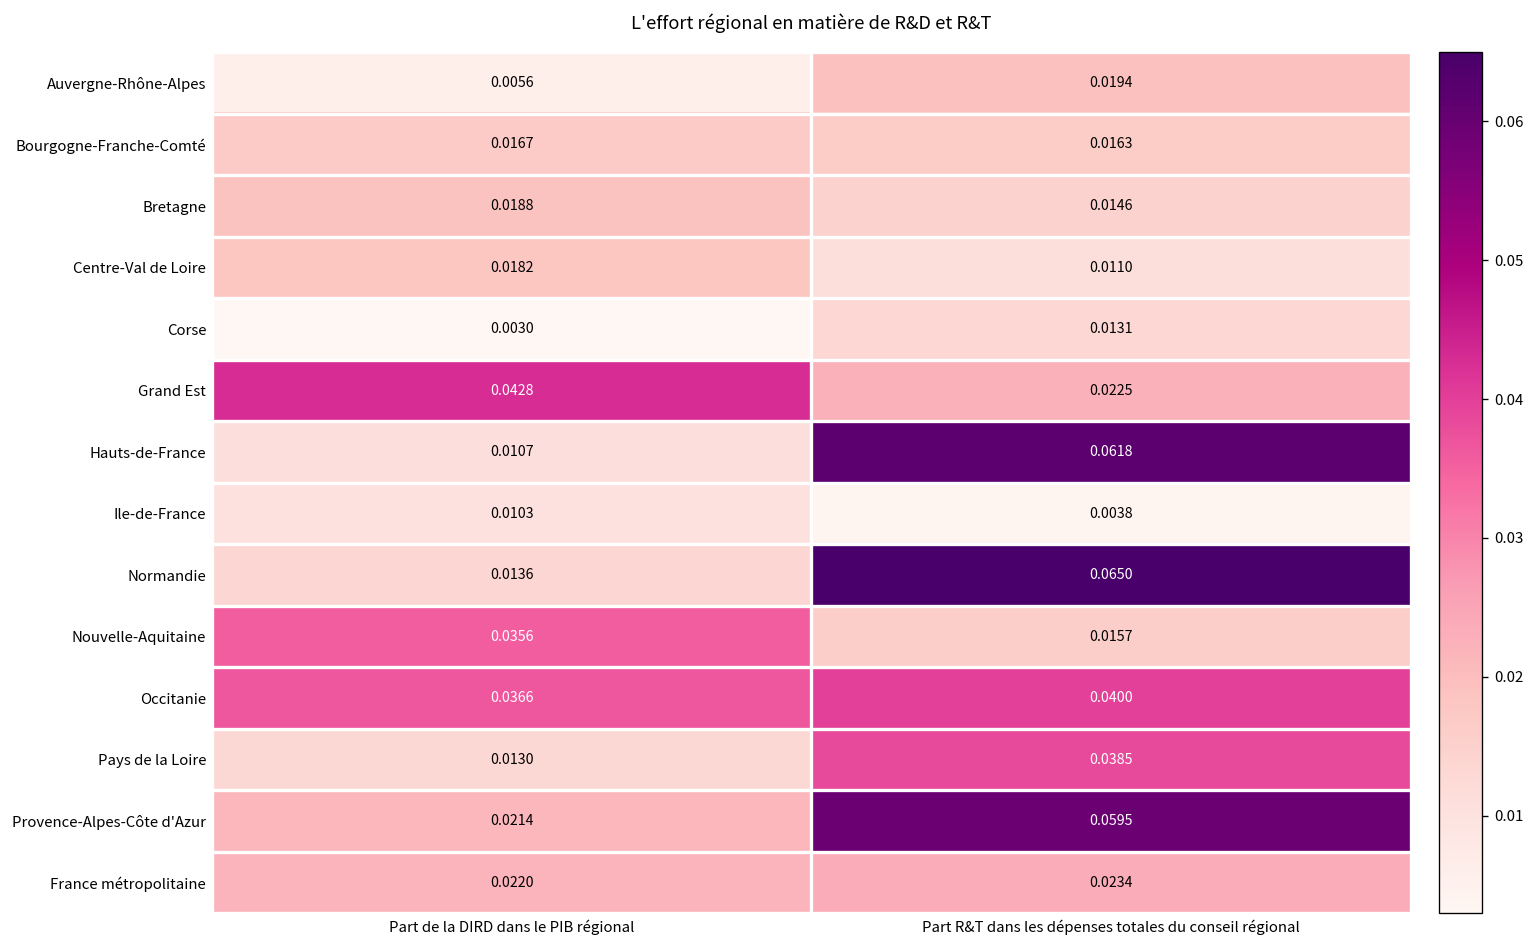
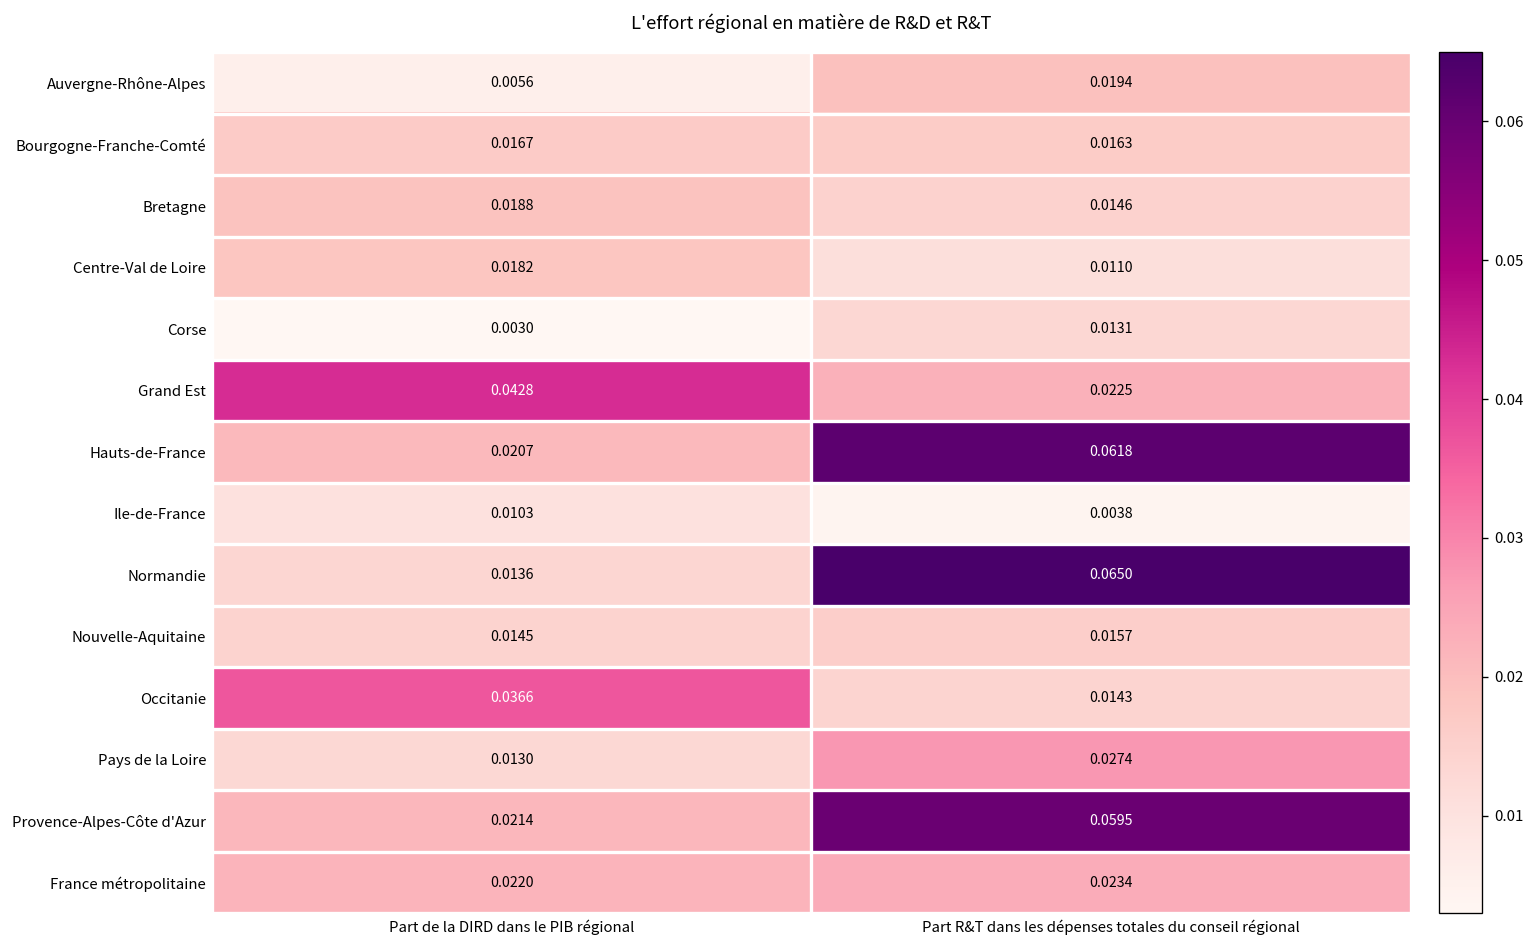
  {
    "Auvergne-Rhône-Alpes": {
      "Part de la DIRD dans le PIB régional": 0.0056,
      "Part R&T dans les dépenses totales du conseil régional": 0.0194
    },
    "Bourgogne-Franche-Comté": {
      "Part de la DIRD dans le PIB régional": 0.0167,
      "Part R&T dans les dépenses totales du conseil régional": 0.0163
    },
    "Bretagne": {
      "Part de la DIRD dans le PIB régional": 0.0188,
      "Part R&T dans les dépenses totales du conseil régional": 0.0146
    },
    "Centre-Val de Loire": {
      "Part de la DIRD dans le PIB régional": 0.0182,
      "Part R&T dans les dépenses totales du conseil régional": 0.0110
    },
    "Corse": {
      "Part de la DIRD dans le PIB régional": 0.0030,
      "Part R&T dans les dépenses totales du conseil régional": 0.0131
    },
    "Grand Est": {
      "Part de la DIRD dans le PIB régional": 0.0428,
      "Part R&T dans les dépenses totales du conseil régional": 0.0225
    },
    "Hauts-de-France": {
-     "Part de la DIRD dans le PIB régional": 0.0107,
+     "Part de la DIRD dans le PIB régional": 0.0207,
      "Part R&T dans les dépenses totales du conseil régional": 0.0618
    },
    "Ile-de-France": {
      "Part de la DIRD dans le PIB régional": 0.0103,
      "Part R&T dans les dépenses totales du conseil régional": 0.0038
    },
    "Normandie": {
      "Part de la DIRD dans le PIB régional": 0.0136,
      "Part R&T dans les dépenses totales du conseil régional": 0.0650
    },
    "Nouvelle-Aquitaine": {
-     "Part de la DIRD dans le PIB régional": 0.0356,
+     "Part de la DIRD dans le PIB régional": 0.0145,
      "Part R&T dans les dépenses totales du conseil régional": 0.0157
    },
    "Occitanie": {
      "Part de la DIRD dans le PIB régional": 0.0366,
-     "Part R&T dans les dépenses totales du conseil régional": 0.0400
+     "Part R&T dans les dépenses totales du conseil régional": 0.0143
    },
    "Pays de la Loire": {
      "Part de la DIRD dans le PIB régional": 0.0130,
-     "Part R&T dans les dépenses totales du conseil régional": 0.0385
+     "Part R&T dans les dépenses totales du conseil régional": 0.0274
    },
    "Provence-Alpes-Côte d'Azur": {
      "Part de la DIRD dans le PIB régional": 0.0214,
      "Part R&T dans les dépenses totales du conseil régional": 0.0595
    },
    "France métropolitaine": {
      "Part de la DIRD dans le PIB régional": 0.0220,
      "Part R&T dans les dépenses totales du conseil régional": 0.0234
    }
  }
